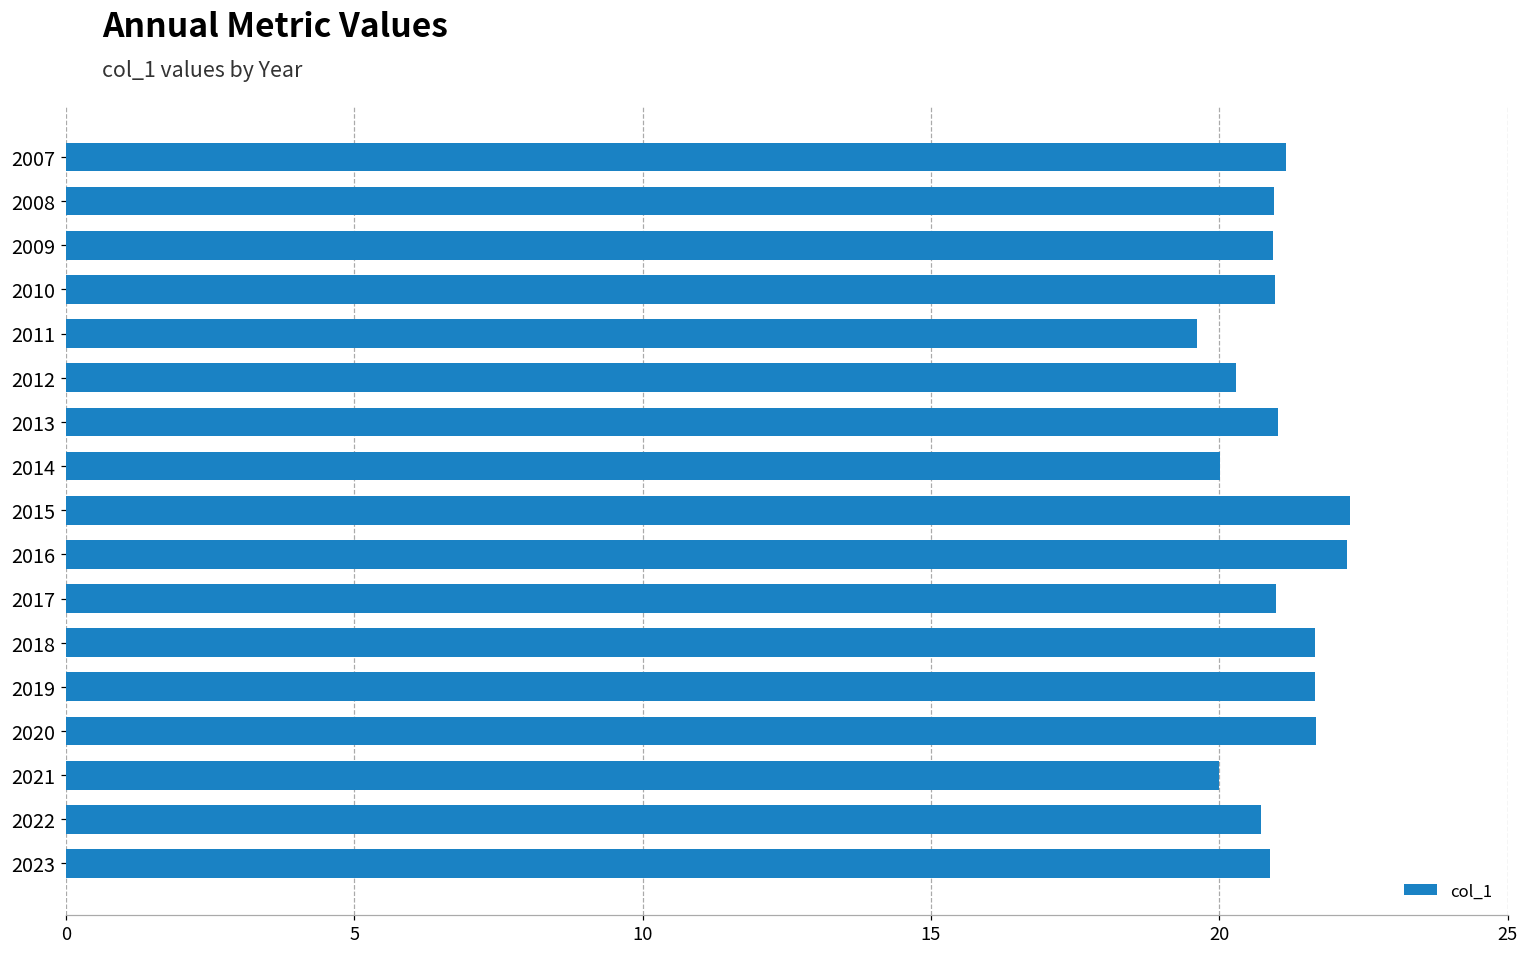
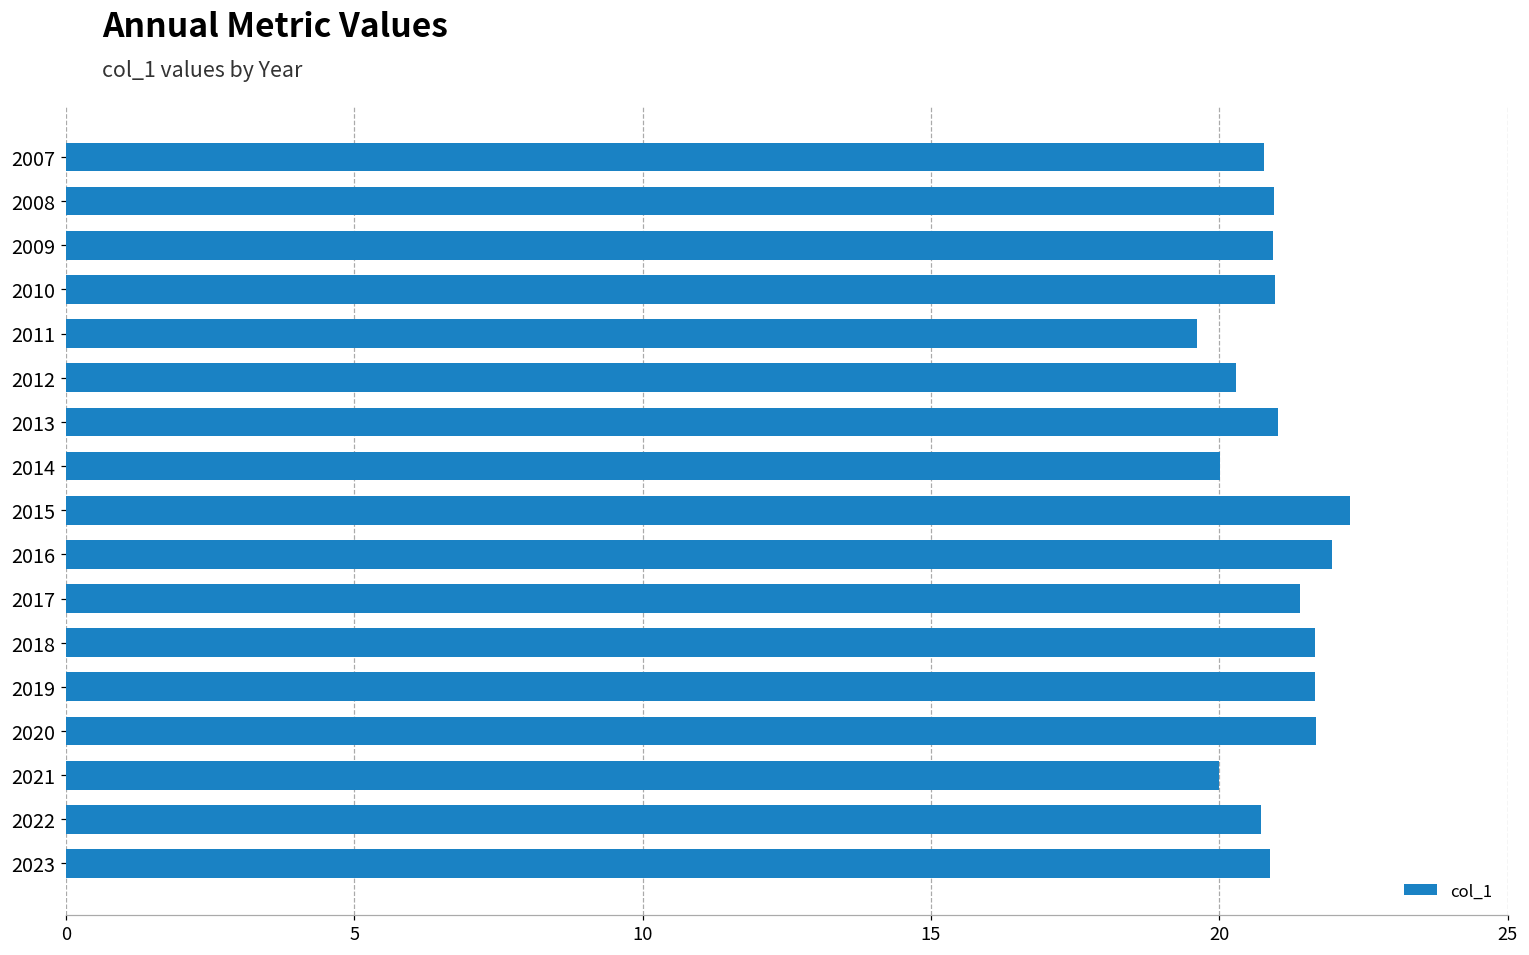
  {
-   "2007": 21.2,
+   "2007": 20.8,
    "2008": 20.9,
    "2009": 20.9,
    "2010": 21.0,
    "2011": 19.6,
    "2012": 20.3,
    "2013": 21.0,
    "2014": 20.0,
    "2015": 22.3,
-   "2016": 22.2,
-   "2017": 21.0,
+   "2016": 21.9,
+   "2017": 21.4,
    "2018": 21.7,
    "2019": 21.6,
    "2020": 21.7,
    "2021": 20.0,
    "2022": 20.7,
    "2023": 20.9
  }
